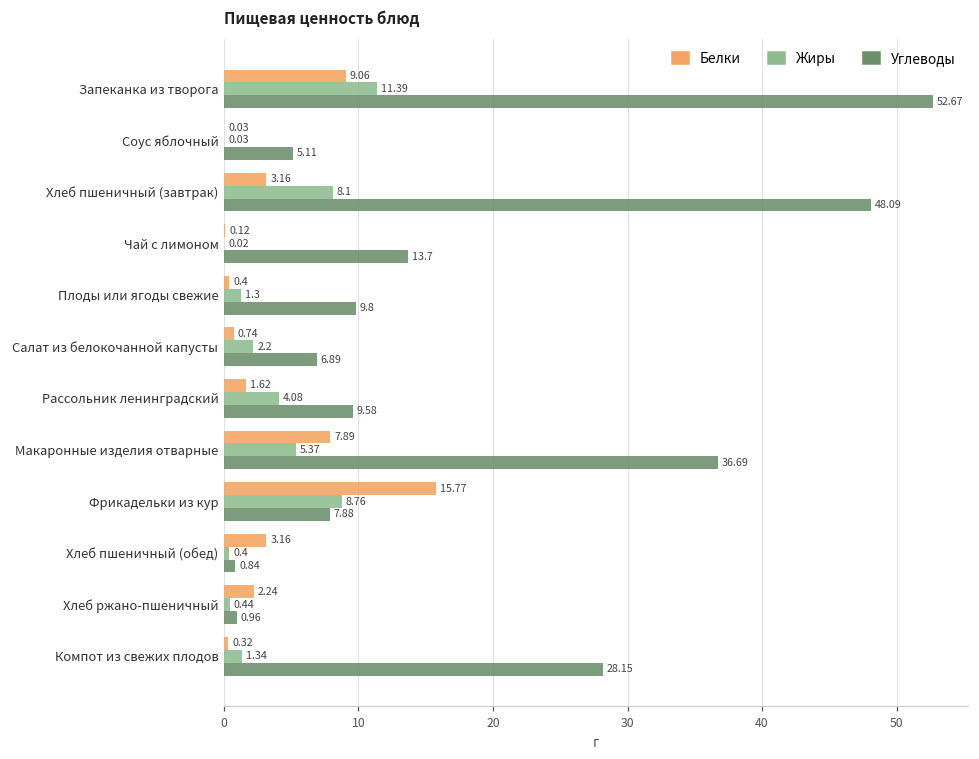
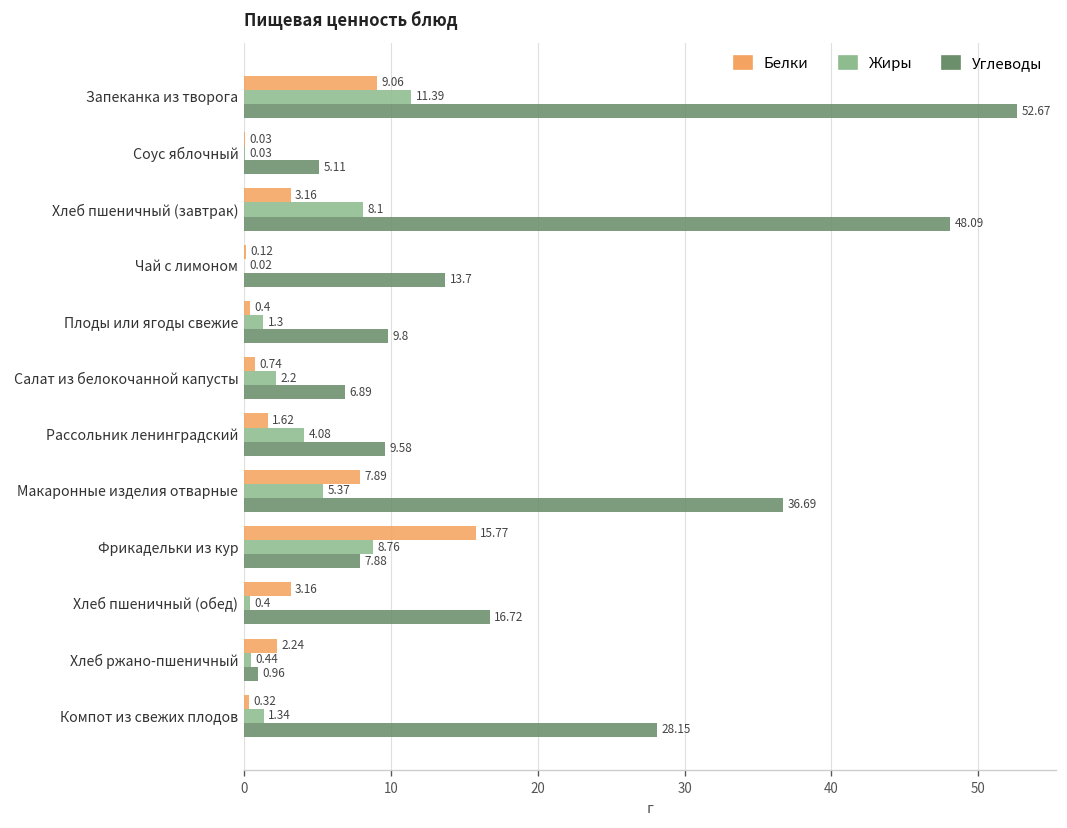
  {
    "Белки": {
      "Запеканка из творога": 9.06,
      "Соус яблочный": 0.03,
      "Хлеб пшеничный (завтрак)": 3.16,
      "Чай с лимоном": 0.12,
      "Плоды или ягоды свежие": 0.4,
      "Салат из белокочанной капусты": 0.74,
      "Рассольник ленинградский": 1.62,
      "Макаронные изделия отварные": 7.89,
      "Фрикадельки из кур": 15.77,
      "Хлеб пшеничный (обед)": 3.16,
      "Хлеб ржано-пшеничный": 2.24,
      "Компот из свежих плодов": 0.32
    },
    "Жиры": {
      "Запеканка из творога": 11.39,
      "Соус яблочный": 0.03,
      "Хлеб пшеничный (завтрак)": 8.1,
      "Чай с лимоном": 0.02,
      "Плоды или ягоды свежие": 1.3,
      "Салат из белокочанной капусты": 2.2,
      "Рассольник ленинградский": 4.08,
      "Макаронные изделия отварные": 5.37,
      "Фрикадельки из кур": 8.76,
      "Хлеб пшеничный (обед)": 0.4,
      "Хлеб ржано-пшеничный": 0.44,
      "Компот из свежих плодов": 1.34
    },
    "Углеводы": {
      "Запеканка из творога": 52.67,
      "Соус яблочный": 5.11,
      "Хлеб пшеничный (завтрак)": 48.09,
      "Чай с лимоном": 13.7,
      "Плоды или ягоды свежие": 9.8,
      "Салат из белокочанной капусты": 6.89,
      "Рассольник ленинградский": 9.58,
      "Макаронные изделия отварные": 36.69,
      "Фрикадельки из кур": 7.88,
-     "Хлеб пшеничный (обед)": 0.84,
+     "Хлеб пшеничный (обед)": 16.72,
      "Хлеб ржано-пшеничный": 0.96,
      "Компот из свежих плодов": 28.15
    }
  }
